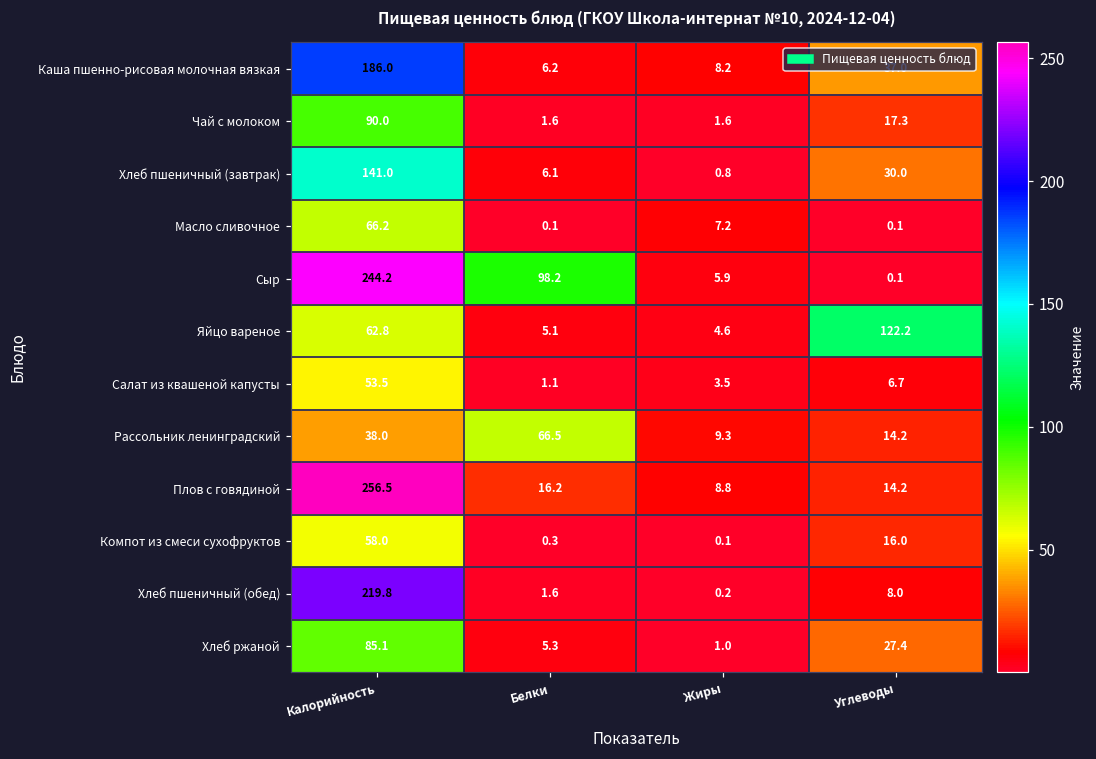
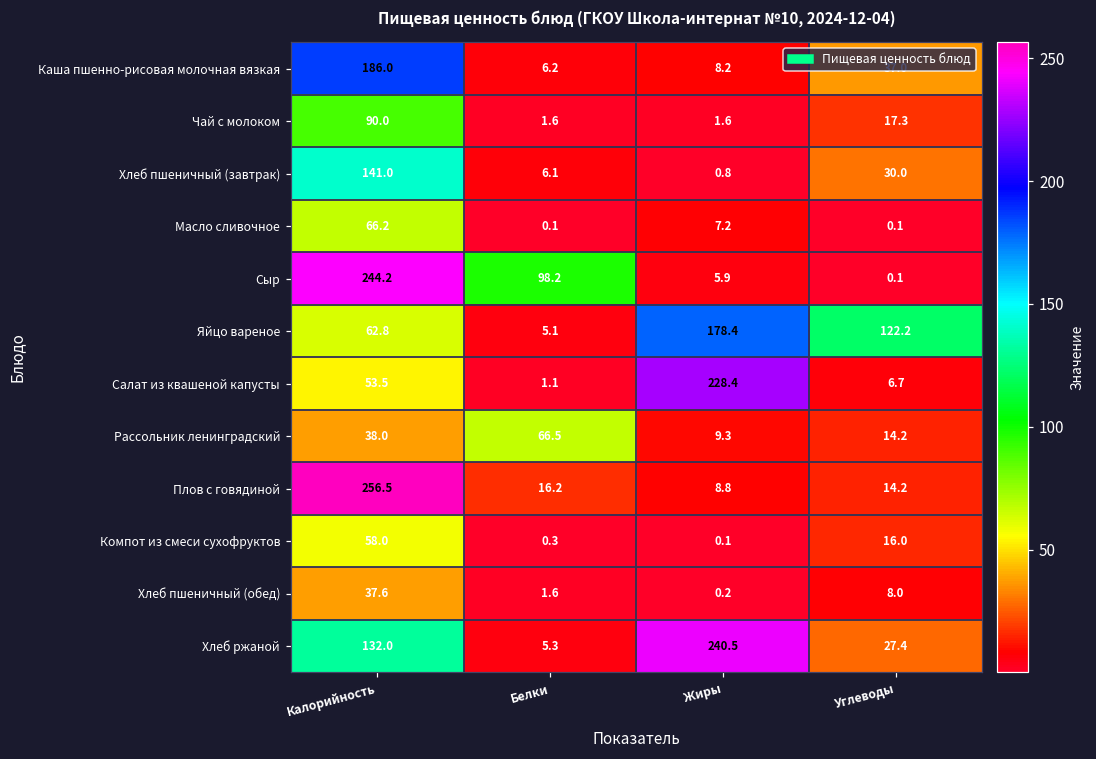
  {
    "Каша пшенно-рисовая молочная вязкая": {
      "Калорийность": 186.0,
      "Белки": 6.2,
      "Жиры": 8.2
    },
    "Чай с молоком": {
      "Калорийность": 90.0,
      "Белки": 1.6,
      "Жиры": 1.6,
      "Углеводы": 17.3
    },
    "Хлеб пшеничный (завтрак)": {
      "Калорийность": 141.0,
      "Белки": 6.1,
      "Жиры": 0.8,
      "Углеводы": 30.0
    },
    "Масло сливочное": {
      "Калорийность": 66.2,
      "Белки": 0.1,
      "Жиры": 7.2,
      "Углеводы": 0.1
    },
    "Сыр": {
      "Калорийность": 244.2,
      "Белки": 98.2,
      "Жиры": 5.9,
      "Углеводы": 0.1
    },
    "Яйцо вареное": {
      "Калорийность": 62.8,
      "Белки": 5.1,
-     "Жиры": 4.6,
+     "Жиры": 178.4,
      "Углеводы": 122.2
    },
    "Салат из квашеной капусты": {
      "Калорийность": 53.5,
      "Белки": 1.1,
-     "Жиры": 3.5,
+     "Жиры": 228.4,
      "Углеводы": 6.7
    },
    "Рассольник ленинградский": {
      "Калорийность": 38.0,
      "Белки": 66.5,
      "Жиры": 9.3,
      "Углеводы": 14.2
    },
    "Плов с говядиной": {
      "Калорийность": 256.5,
      "Белки": 16.2,
      "Жиры": 8.8,
      "Углеводы": 14.2
    },
    "Компот из смеси сухофруктов": {
      "Калорийность": 58.0,
      "Белки": 0.3,
      "Жиры": 0.1,
      "Углеводы": 16.0
    },
    "Хлеб пшеничный (обед)": {
-     "Калорийность": 219.8,
+     "Калорийность": 37.6,
      "Белки": 1.6,
      "Жиры": 0.2,
      "Углеводы": 8.0
    },
    "Хлеб ржаной": {
-     "Калорийность": 85.1,
+     "Калорийность": 132.0,
      "Белки": 5.3,
-     "Жиры": 1.0,
+     "Жиры": 240.5,
      "Углеводы": 27.4
    }
  }
